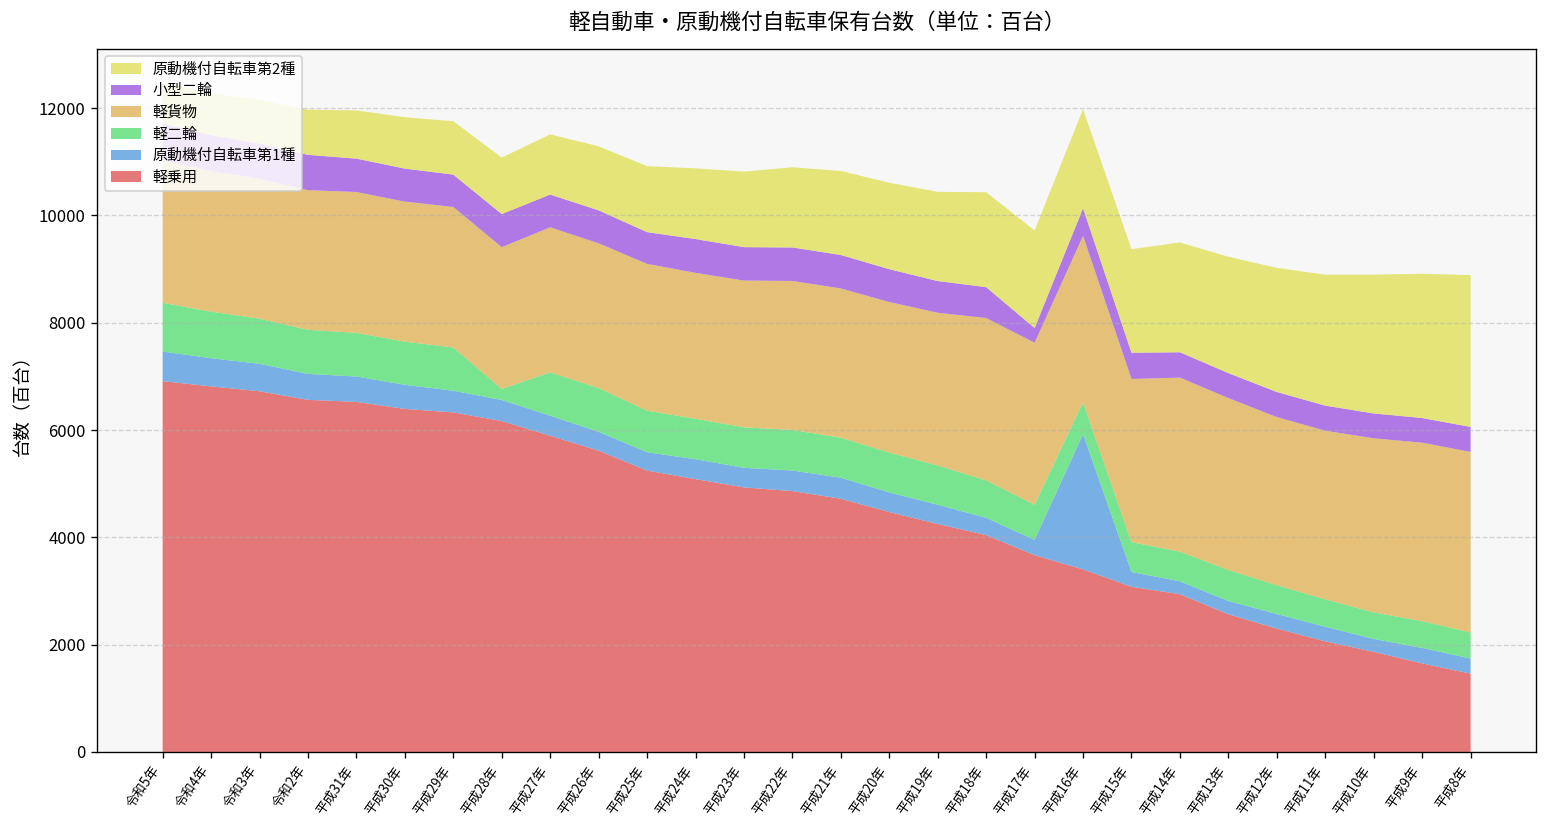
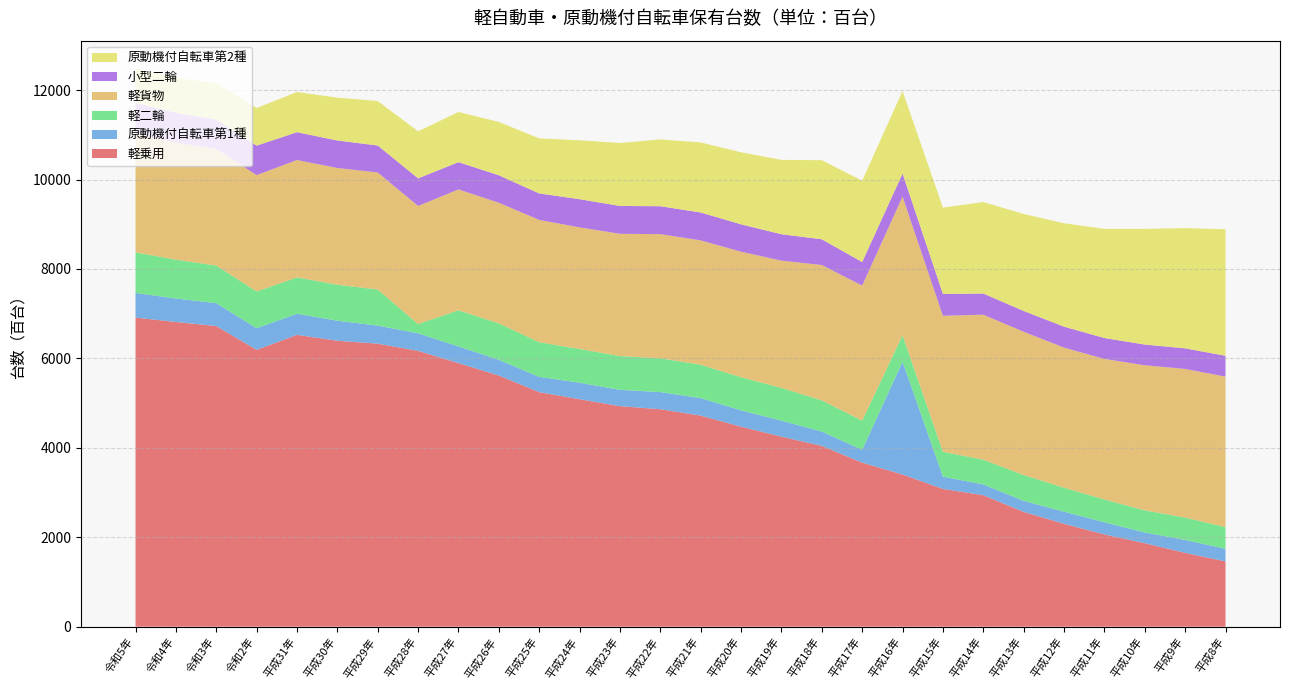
  {
    "軽乗用": {
      "令和5年": 6900,
      "令和4年": 6800,
      "令和3年": 6700,
-     "令和2年": 6600,
+     "令和2年": 6200,
      "平成31年": 6500,
      "平成30年": 6400,
      "平成29年": 6300,
      "平成28年": 6200,
      "平成27年": 5900,
      "平成26年": 5600,
      "平成25年": 5200,
      "平成24年": 5100,
      "平成23年": 4900,
      "平成22年": 4900,
      "平成21年": 4700,
      "平成20年": 4500,
      "平成19年": 4300,
      "平成18年": 4000,
      "平成17年": 3700,
      "平成16年": 3400,
      "平成15年": 3100,
      "平成14年": 2900,
      "平成13年": 2600,
      "平成12年": 2300,
      "平成11年": 2100,
      "平成10年": 1900,
      "平成9年": 1700,
      "平成8年": 1500
    },
    "原動機付自転車第1種": {
      "令和5年": 600,
      "令和4年": 500,
      "令和3年": 500,
      "令和2年": 500,
      "平成31年": 500,
      "平成30年": 400,
      "平成29年": 400,
      "平成28年": 400,
      "平成27年": 400,
      "平成26年": 400,
      "平成25年": 300,
      "平成24年": 400,
      "平成23年": 400,
      "平成22年": 400,
      "平成21年": 400,
      "平成20年": 400,
      "平成19年": 400,
      "平成18年": 300,
      "平成17年": 300,
      "平成16年": 2500,
      "平成15年": 300,
      "平成14年": 200,
      "平成13年": 200,
      "平成12年": 300,
      "平成11年": 300,
      "平成10年": 200,
      "平成9年": 300,
      "平成8年": 300
    },
    "軽二輪": {
      "令和5年": 900,
      "令和4年": 900,
      "令和3年": 800,
      "令和2年": 800,
      "平成31年": 800,
      "平成30年": 800,
      "平成29年": 800,
      "平成28年": 200,
      "平成27年": 800,
      "平成26年": 800,
      "平成25年": 800,
      "平成24年": 800,
      "平成23年": 800,
      "平成22年": 800,
      "平成21年": 700,
      "平成20年": 700,
      "平成19年": 700,
      "平成18年": 700,
      "平成17年": 700,
      "平成16年": 600,
      "平成15年": 600,
      "平成14年": 600,
      "平成13年": 600,
      "平成12年": 500,
      "平成11年": 500,
      "平成10年": 500,
      "平成9年": 500,
      "平成8年": 500
    },
    "小型二輪": {
      "令和2年": 700,
      "平成31年": 600,
      "平成30年": 600,
      "平成29年": 600,
      "平成28年": 600,
      "平成27年": 600,
      "平成26年": 600,
      "平成25年": 600,
      "平成24年": 600,
      "平成23年": 600,
      "平成22年": 600,
      "平成21年": 600,
      "平成20年": 600,
      "平成19年": 600,
      "平成18年": 600,
-     "平成17年": 300,
+     "平成17年": 500,
      "平成16年": 500,
      "平成15年": 500,
      "平成14年": 500,
      "平成13年": 500,
      "平成12年": 500,
      "平成11年": 500,
      "平成10年": 500,
      "平成9年": 500,
      "平成8年": 500
    }
  }
